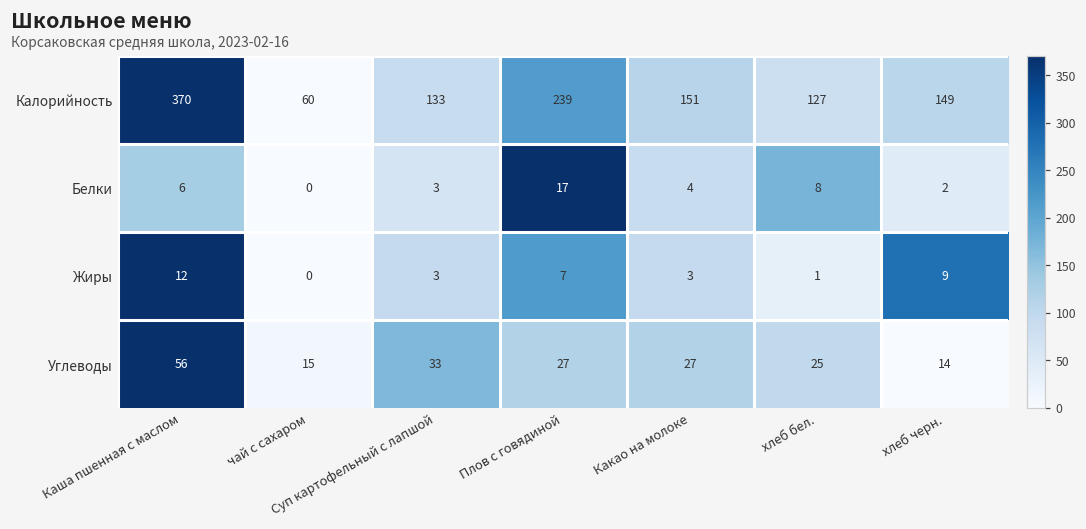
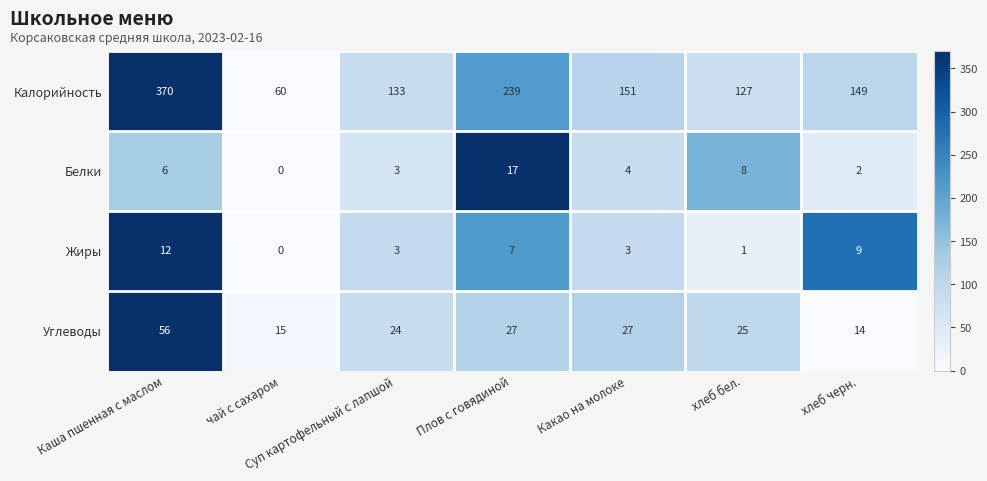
  {
    "Калорийность": {
      "Каша пшенная с маслом": 370,
      "чай с сахаром": 60,
      "Суп картофельный с лапшой": 133,
      "Плов с говядиной": 239,
      "Какао на молоке": 151,
      "хлеб бел.": 127,
      "хлеб черн.": 149
    },
    "Белки": {
      "Каша пшенная с маслом": 6,
      "чай с сахаром": 0,
      "Суп картофельный с лапшой": 3,
      "Плов с говядиной": 17,
      "Какао на молоке": 4,
      "хлеб бел.": 8,
      "хлеб черн.": 2
    },
    "Жиры": {
      "Каша пшенная с маслом": 12,
      "чай с сахаром": 0,
      "Суп картофельный с лапшой": 3,
      "Плов с говядиной": 7,
      "Какао на молоке": 3,
      "хлеб бел.": 1,
      "хлеб черн.": 9
    },
    "Углеводы": {
      "Каша пшенная с маслом": 56,
      "чай с сахаром": 15,
-     "Суп картофельный с лапшой": 33,
+     "Суп картофельный с лапшой": 24,
      "Плов с говядиной": 27,
      "Какао на молоке": 27,
      "хлеб бел.": 25,
      "хлеб черн.": 14
    }
  }
